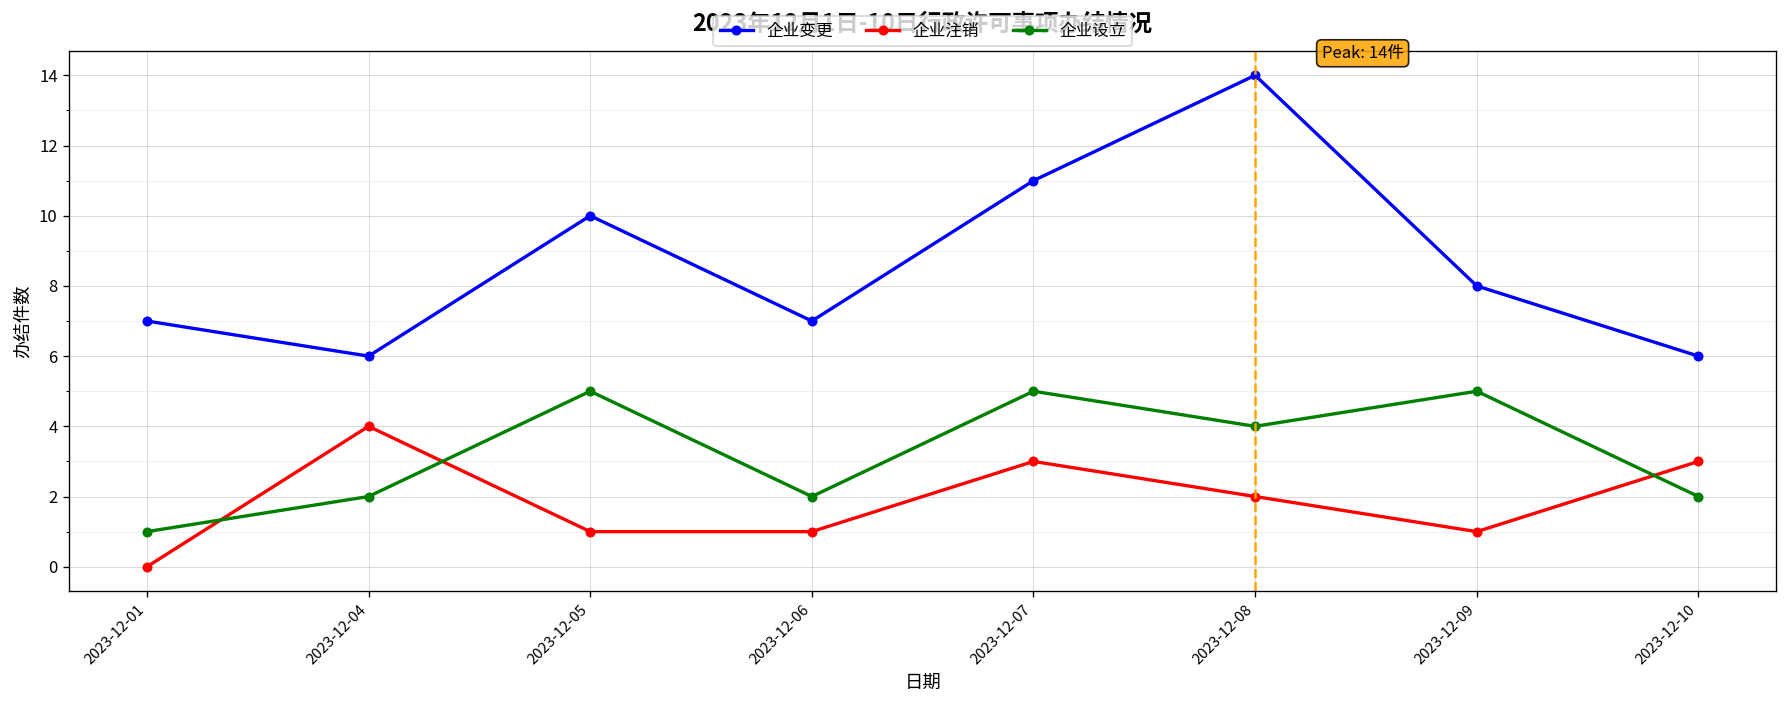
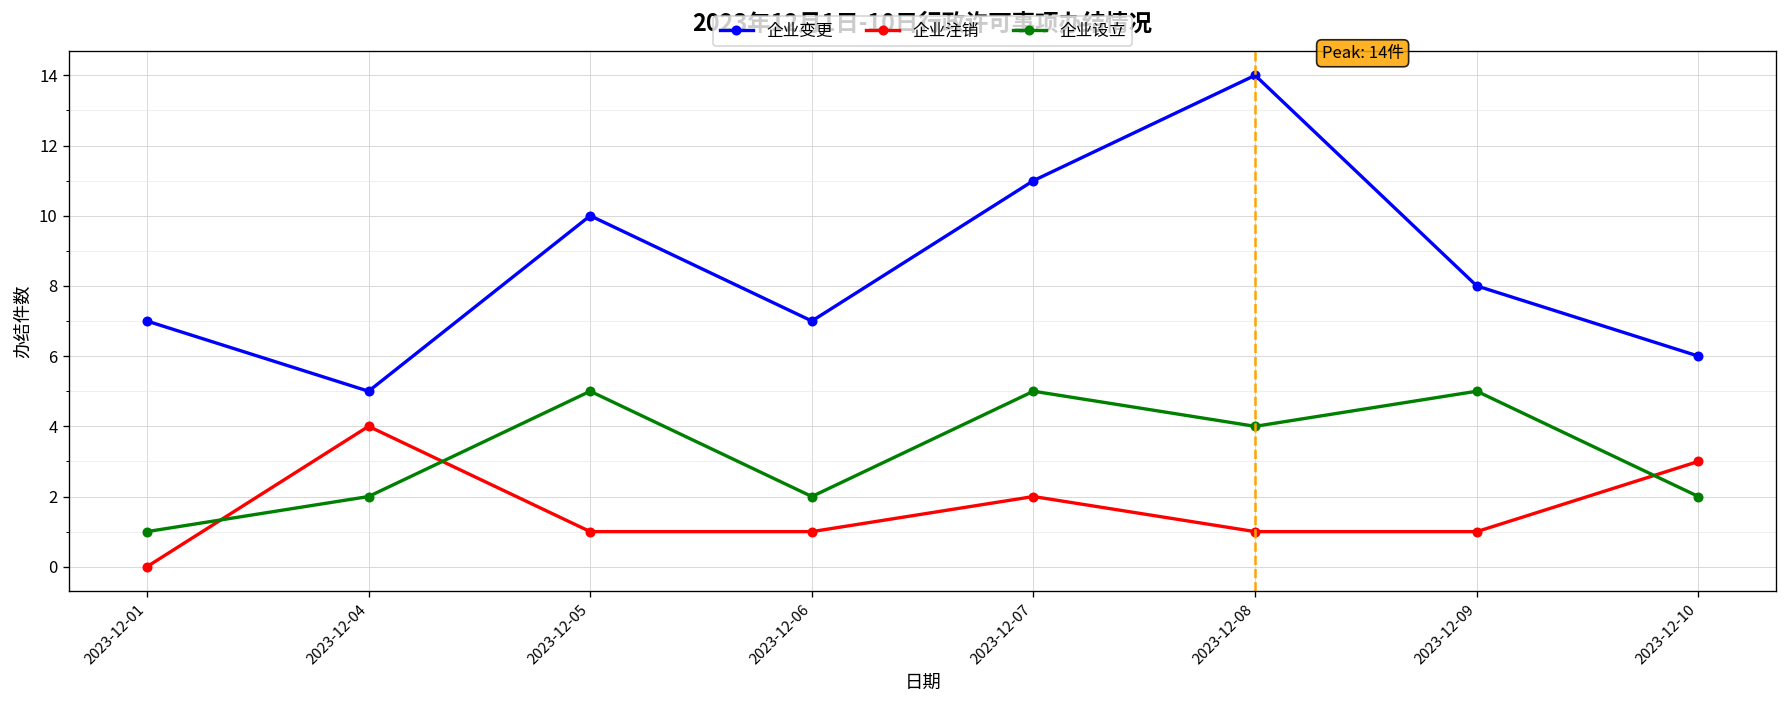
  {
    "企业变更": {
      "2023-12-01": 7,
-     "2023-12-04": 6,
+     "2023-12-04": 5,
      "2023-12-05": 10,
      "2023-12-06": 7,
      "2023-12-07": 11,
      "2023-12-08": 14,
      "2023-12-09": 8,
      "2023-12-10": 6
    },
    "企业注销": {
      "2023-12-01": 0,
      "2023-12-04": 4,
      "2023-12-05": 1,
      "2023-12-06": 1,
-     "2023-12-07": 3,
-     "2023-12-08": 2,
+     "2023-12-07": 2,
+     "2023-12-08": 1,
      "2023-12-09": 1,
      "2023-12-10": 3
    },
    "企业设立": {
      "2023-12-01": 1,
      "2023-12-04": 2,
      "2023-12-05": 5,
      "2023-12-06": 2,
      "2023-12-07": 5,
      "2023-12-08": 4,
      "2023-12-09": 5,
      "2023-12-10": 2
    }
  }
